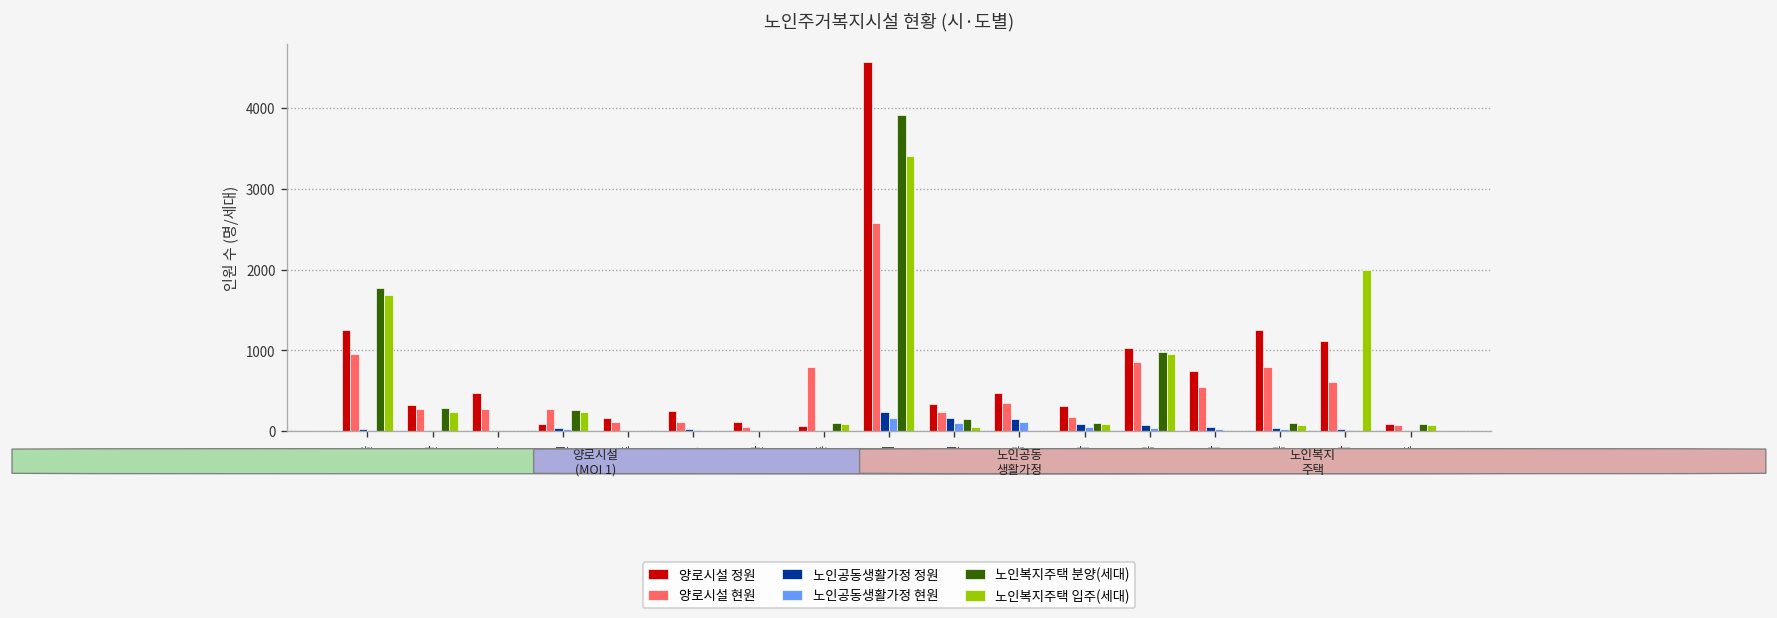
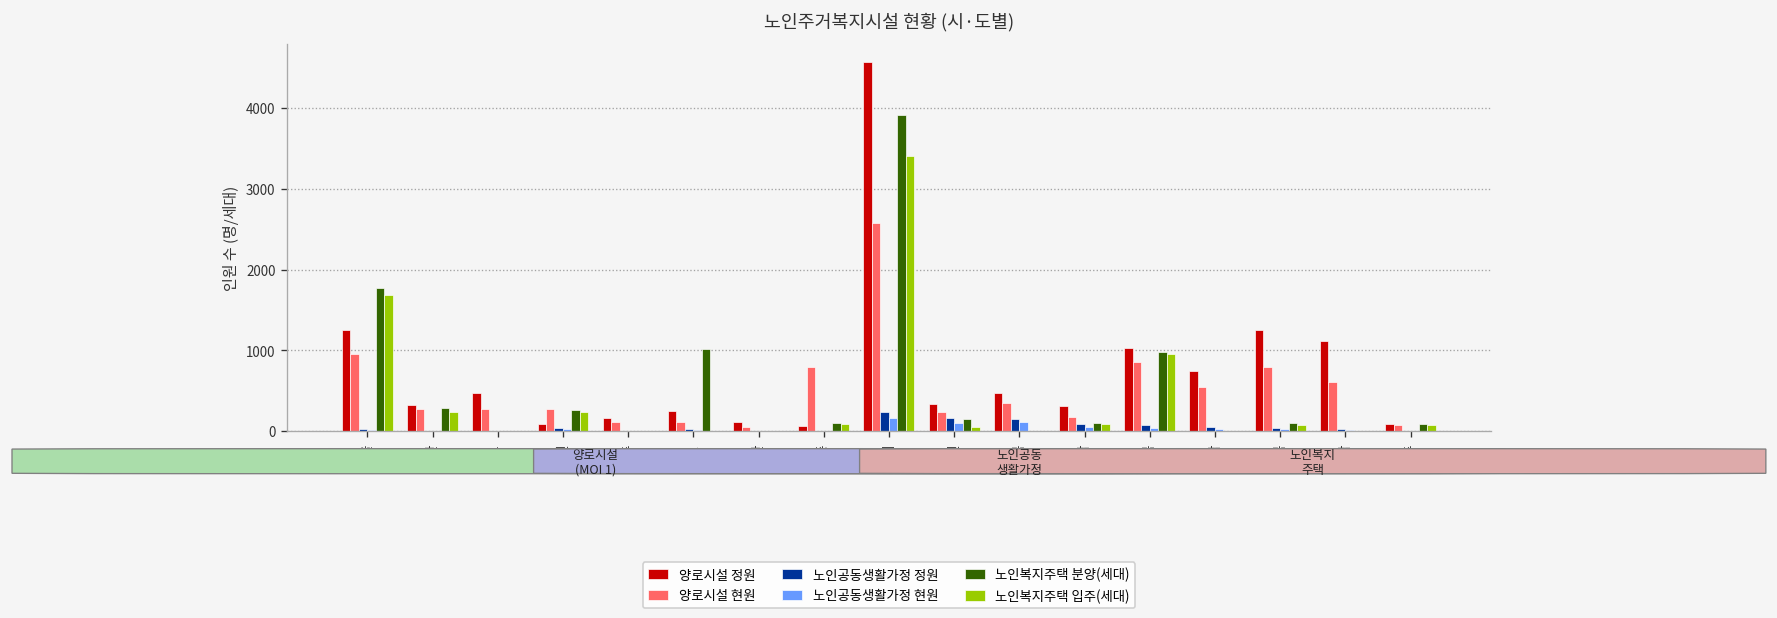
  {
    "양로시설 정원": {
      "서울": 1300,
      "부산": 300,
      "대구": 500,
      "인천": 100,
      "광주": 200,
      "대전": 200,
      "울산": 100,
      "세종": 100,
      "경기": 4600,
      "강원": 300,
      "충북": 500,
      "충남": 300,
      "전북": 1000,
      "전남": 700,
      "경북": 1300,
      "경남": 1100,
      "제주": 100
    },
    "양로시설 현원": {
      "서울": 1000,
      "부산": 300,
      "대구": 300,
      "인천": 300,
      "광주": 100,
      "대전": 100,
      "울산": 100,
      "세종": 800,
      "경기": 2600,
      "강원": 200,
      "충북": 300,
      "충남": 200,
      "전북": 900,
      "전남": 500,
      "경북": 800,
      "경남": 600,
      "제주": 100
    },
    "노인공동생활가정 정원": {
      "부산": 0,
      "대구": 0,
      "인천": 0,
      "울산": 0,
      "세종": 0,
      "경기": 200,
      "강원": 200,
      "충북": 200,
      "충남": 100,
      "전북": 100,
      "전남": 100,
      "경북": 0,
      "제주": 0
    },
    "노인공동생활가정 현원": {
      "부산": 0,
      "대구": 0,
      "광주": 0,
      "울산": 0,
      "세종": 0,
      "경기": 200,
      "강원": 100,
      "충북": 100,
      "충남": 100,
      "전북": 0,
      "제주": 0
    },
    "노인복지주택 분양(세대)": {
      "서울": 1800,
      "부산": 300,
      "대구": 0,
      "인천": 300,
      "광주": 0,
-     "대전": 0,
+     "대전": 1000,
      "울산": 0,
      "세종": 100,
      "경기": 3900,
      "강원": 100,
      "충북": 0,
      "충남": 100,
      "전북": 1000,
      "전남": 0,
      "경북": 100,
      "경남": 0,
      "제주": 100
    },
    "노인복지주택 입주(세대)": {
      "서울": 1700,
      "부산": 200,
      "대구": 0,
      "인천": 200,
      "광주": 0,
      "대전": 0,
      "울산": 0,
      "세종": 100,
      "경기": 3400,
      "강원": 100,
      "충북": 0,
      "충남": 100,
      "전북": 1000,
      "전남": 0,
      "경북": 100,
-     "경남": 2000,
+     "경남": 0,
      "제주": 100
    }
  }
